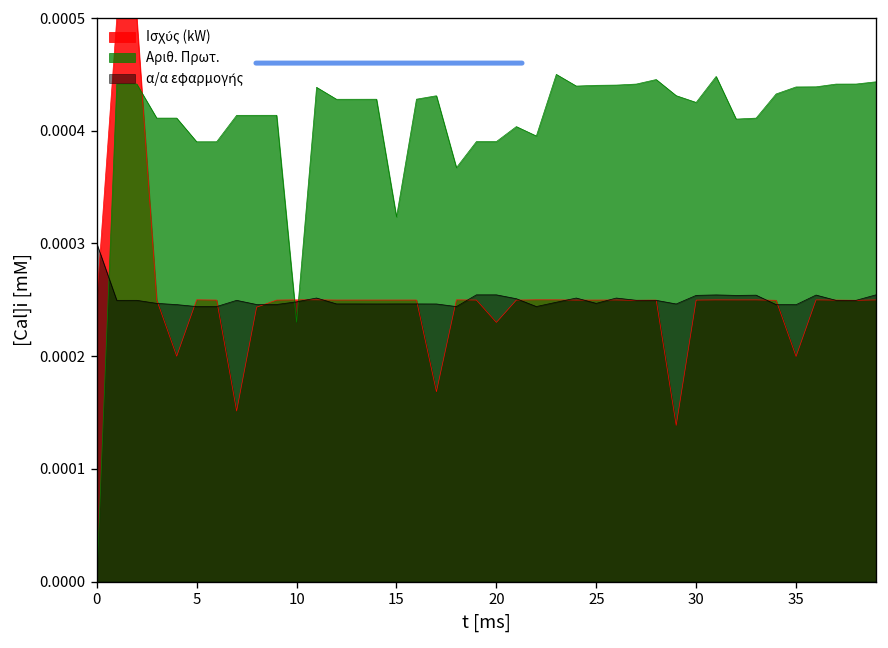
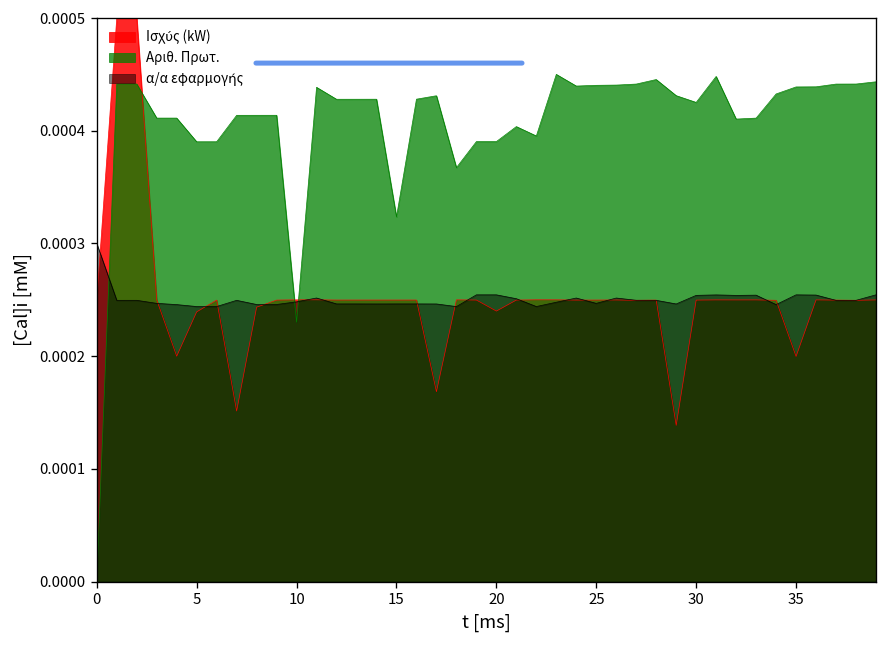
  {
    "Ισχύς (kW)": {
      "0": 0.00025,
-     "5": 0.00025,
+     "5": 0.00024,
      "15": 0.00025,
-     "20": 0.00023,
+     "20": 0.00024,
      "25": 0.00025,
      "30": 0.00025,
      "35": 0.00020
    },
    "Αριθ. Πρωτ.": {
      "0": 0.00000,
      "5": 0.00039,
      "10": 0.00023,
      "15": 0.00032,
      "20": 0.00039,
      "25": 0.00044,
      "30": 0.00043,
      "35": 0.00044
    },
    "α/α εφαρμογής": {
      "0": 0.00030,
      "5": 0.00024,
      "15": 0.00025,
      "20": 0.00025,
      "25": 0.00025,
      "30": 0.00025,
-     "35": 0.000246
+     "35": 0.000254
    }
  }
